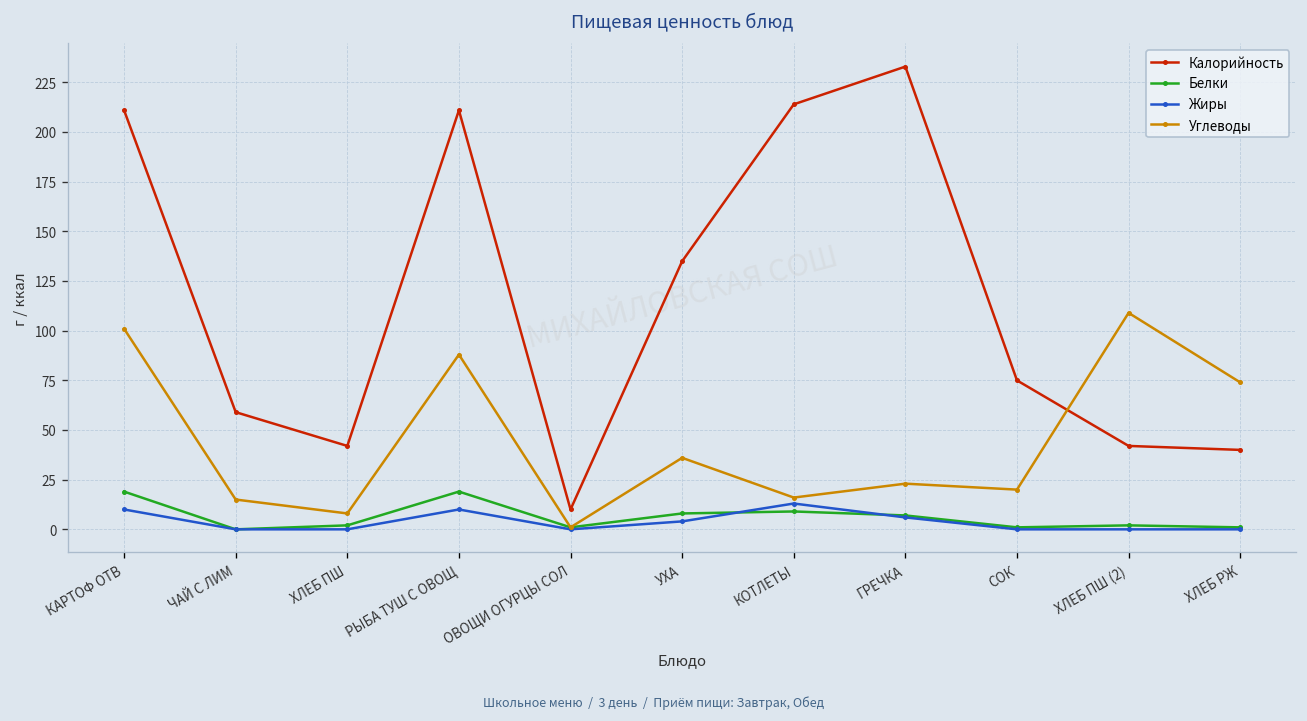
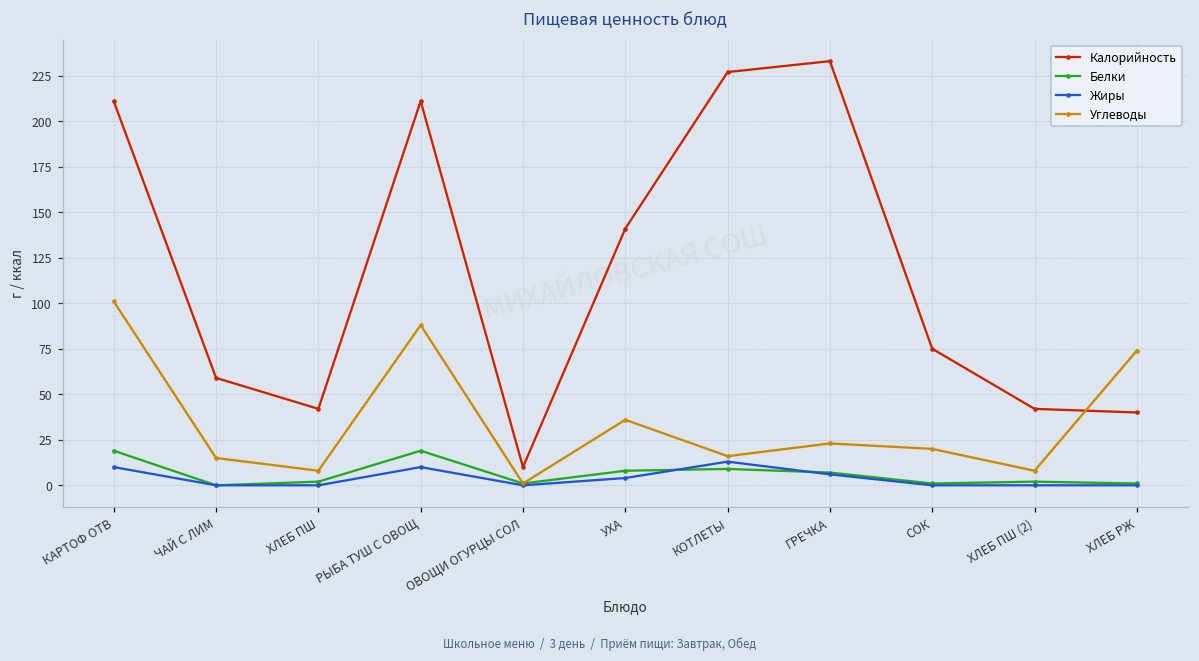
  {
    "Калорийность": {
      "КАРТОФ ОТВ": 211,
      "ЧАЙ С ЛИМ": 59,
      "ХЛЕБ ПШ": 42,
      "РЫБА ТУШ С ОВОЩ": 211,
      "ОВОЩИ ОГУРЦЫ СОЛ": 10,
-     "УХА": 135,
-     "КОТЛЕТЫ": 214,
+     "УХА": 141,
+     "КОТЛЕТЫ": 227,
      "ГРЕЧКА": 233,
      "СОК": 75,
      "ХЛЕБ ПШ (2)": 42,
      "ХЛЕБ РЖ": 40
    },
    "Белки": {
      "КАРТОФ ОТВ": 19,
      "ХЛЕБ ПШ": 2,
      "РЫБА ТУШ С ОВОЩ": 19,
      "УХА": 8,
      "КОТЛЕТЫ": 9,
      "ХЛЕБ ПШ (2)": 2
    },
    "Жиры": {
      "КАРТОФ ОТВ": 10,
      "ХЛЕБ ПШ": 0,
      "РЫБА ТУШ С ОВОЩ": 10,
      "УХА": 4,
      "КОТЛЕТЫ": 13,
      "ХЛЕБ ПШ (2)": 0
    },
    "Углеводы": {
      "КАРТОФ ОТВ": 101,
      "ЧАЙ С ЛИМ": 15,
      "ХЛЕБ ПШ": 8,
      "РЫБА ТУШ С ОВОЩ": 88,
      "УХА": 36,
      "КОТЛЕТЫ": 16,
      "ГРЕЧКА": 23,
      "СОК": 20,
-     "ХЛЕБ ПШ (2)": 109,
+     "ХЛЕБ ПШ (2)": 8,
      "ХЛЕБ РЖ": 74
    }
  }
